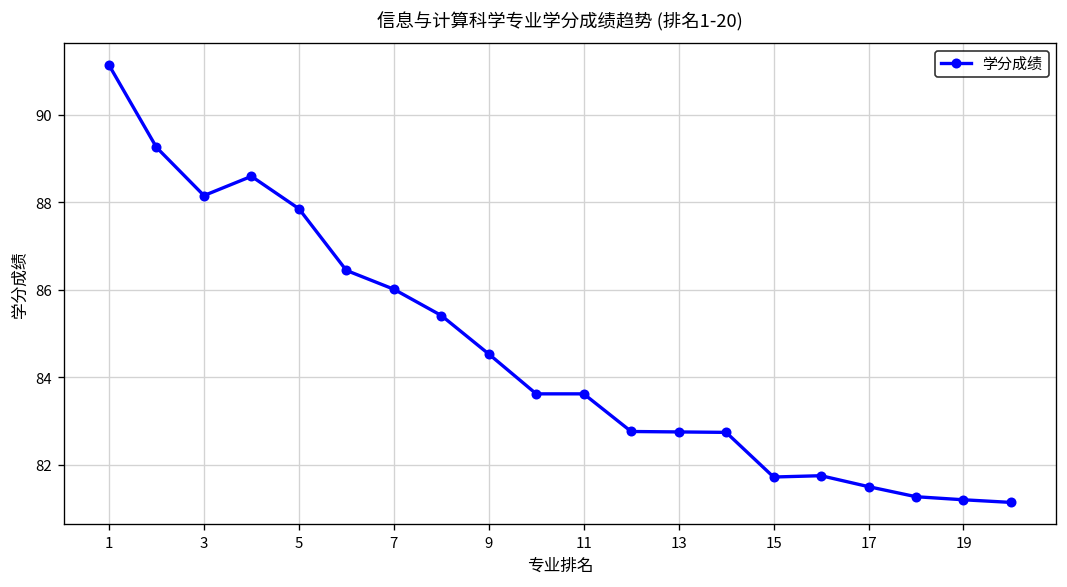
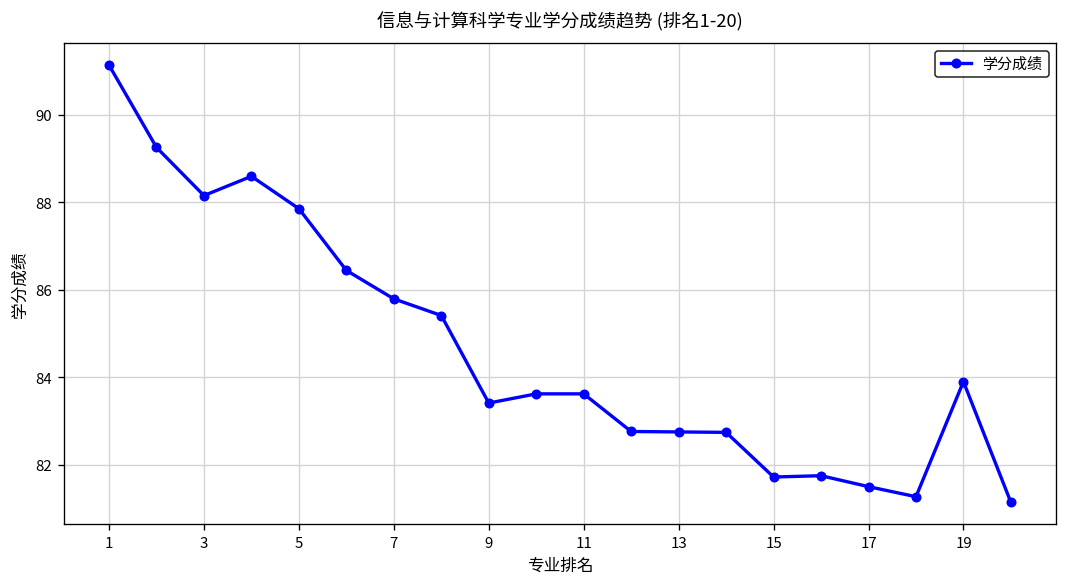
  {
    "1": 91.1,
    "3": 88.2,
    "5": 87.9,
-   "7": 86.0,
-   "9": 84.5,
+   "7": 85.8,
+   "9": 83.4,
    "11": 83.6,
    "13": 82.8,
    "15": 81.7,
    "17": 81.5,
-   "19": 81.2
+   "19": 83.9
  }
